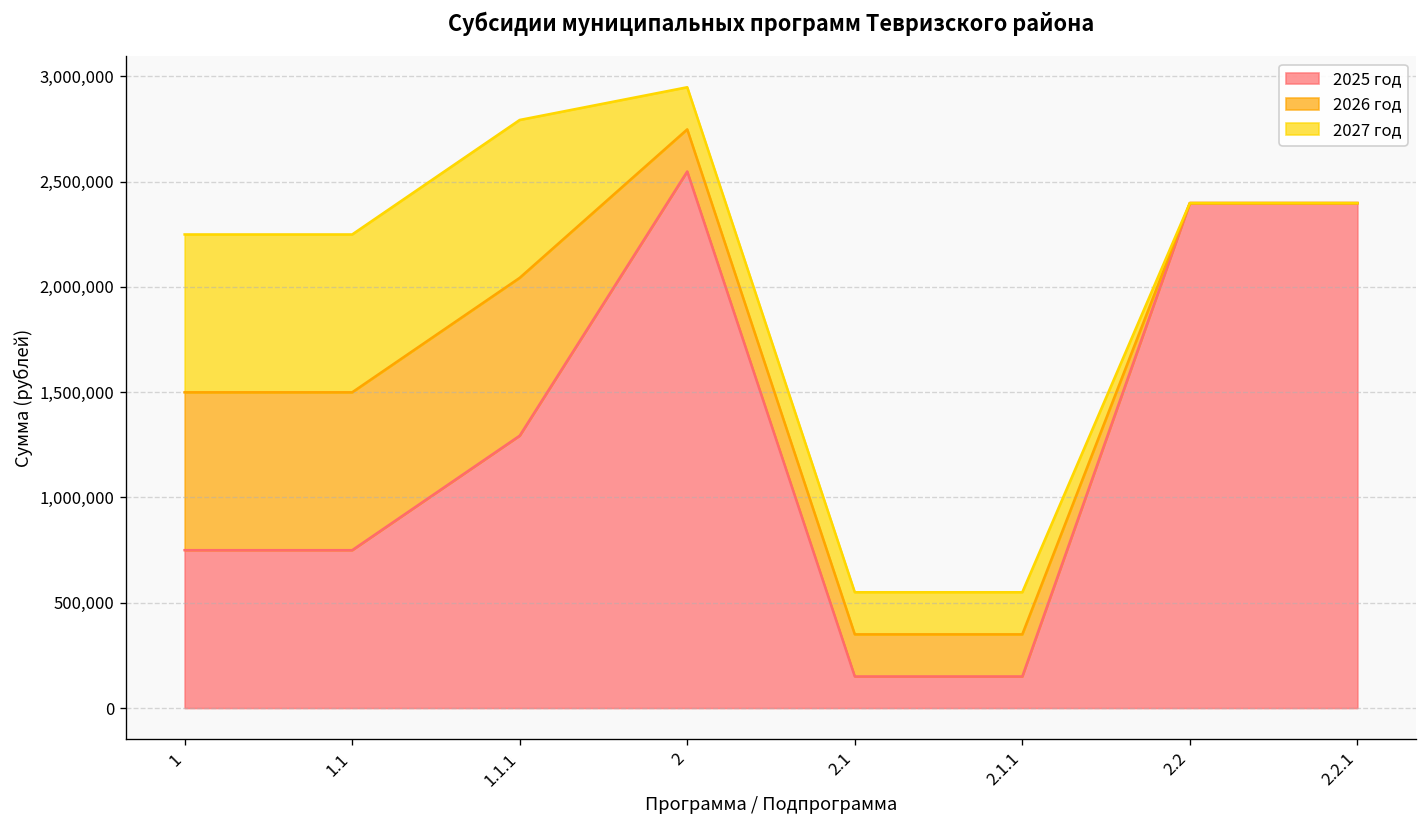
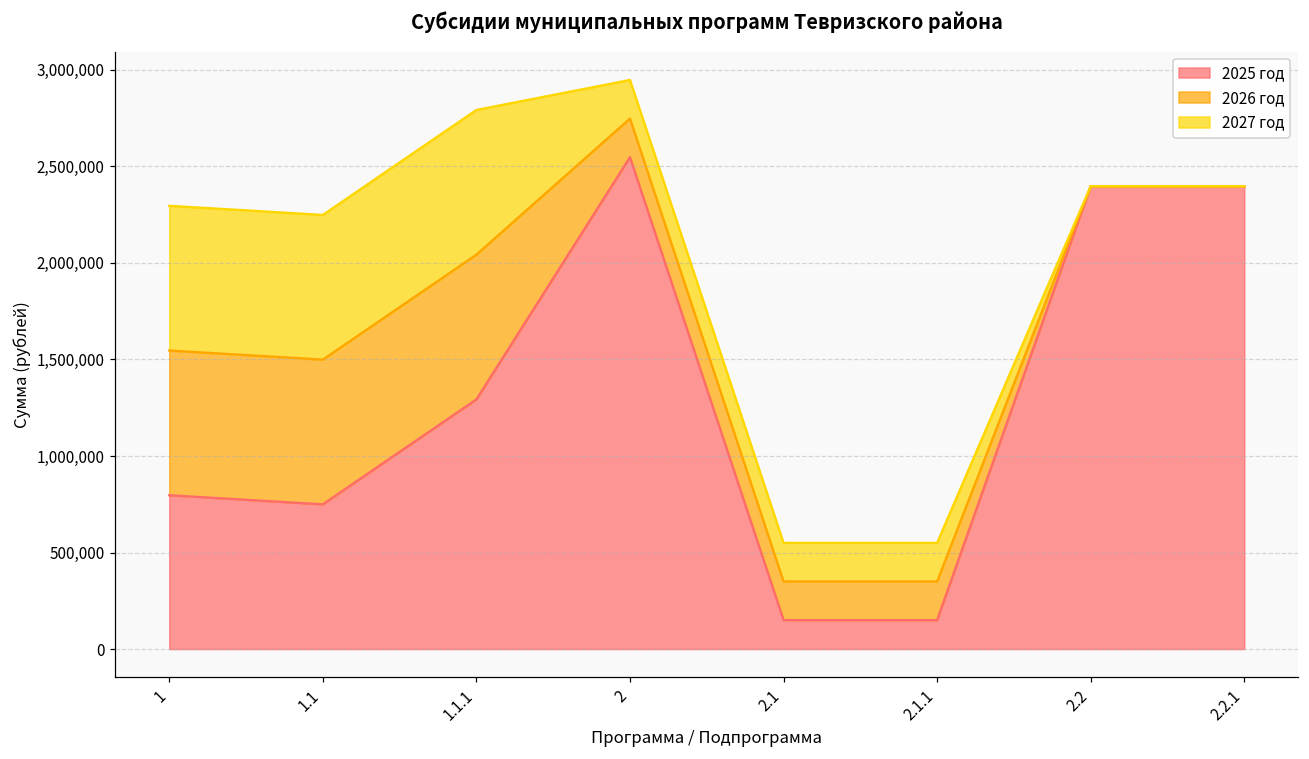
  {
    "2025 год": {
-     "1": "750,000",
+     "1": "800,000",
      "1.1": "750,000",
      "1.1.1": "1,290,000",
      "2": "2,550,000",
      "2.1": "150,000",
      "2.1.1": "150,000"
    }
  }
